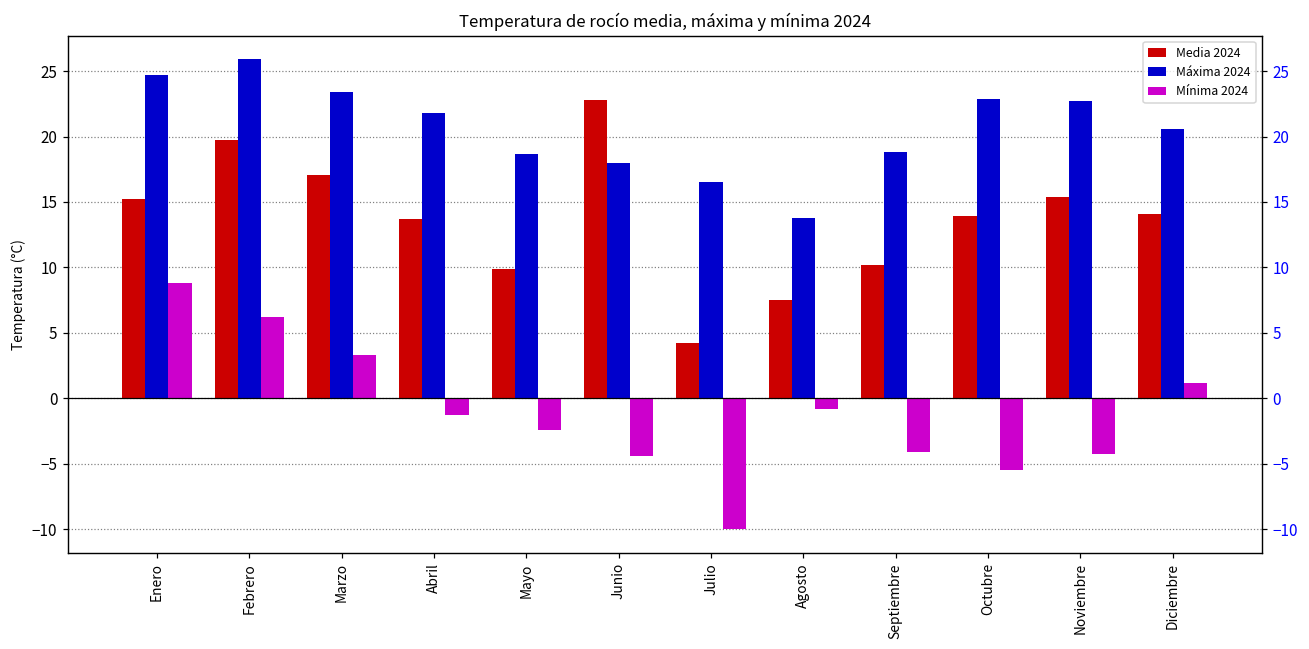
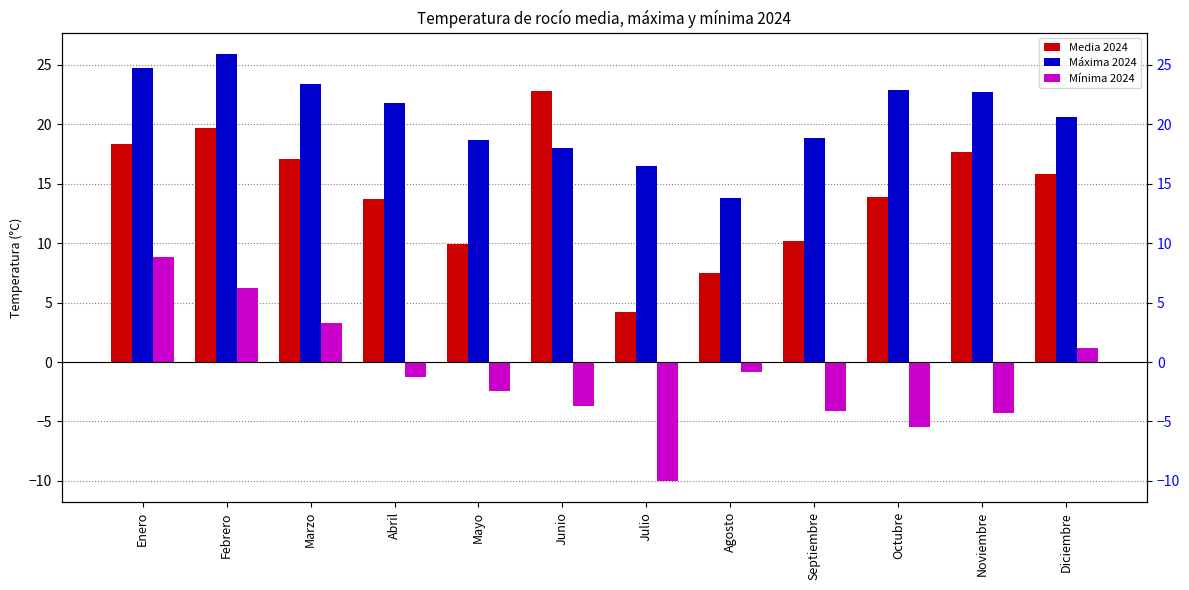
  {
    "Media 2024": {
-     "Enero": 15.2,
+     "Enero": 18.3,
      "Febrero": 19.7,
      "Marzo": 17.1,
      "Abril": 13.7,
      "Mayo": 9.9,
      "Junio": 22.8,
      "Julio": 4.2,
      "Agosto": 7.5,
      "Septiembre": 10.2,
      "Octubre": 13.9,
-     "Noviembre": 15.4,
-     "Diciembre": 14.1
+     "Noviembre": 17.7,
+     "Diciembre": 15.8
    },
    "Máxima 2024": {
      "Enero": 24.7,
      "Febrero": 25.9,
      "Marzo": 23.4,
      "Abril": 21.8,
      "Mayo": 18.7,
      "Junio": 18.0,
      "Julio": 16.5,
      "Agosto": 13.8,
      "Septiembre": 18.8,
      "Octubre": 22.9,
      "Noviembre": 22.7,
      "Diciembre": 20.6
    },
    "Mínima 2024": {
      "Enero": 8.8,
      "Febrero": 6.2,
      "Marzo": 3.3,
      "Abril": -1.3,
      "Mayo": -2.4,
-     "Junio": -4.4,
+     "Junio": -3.7,
      "Julio": -10.0,
      "Agosto": -0.8,
      "Septiembre": -4.1,
      "Octubre": -5.5,
      "Noviembre": -4.3,
      "Diciembre": 1.2
    }
  }
